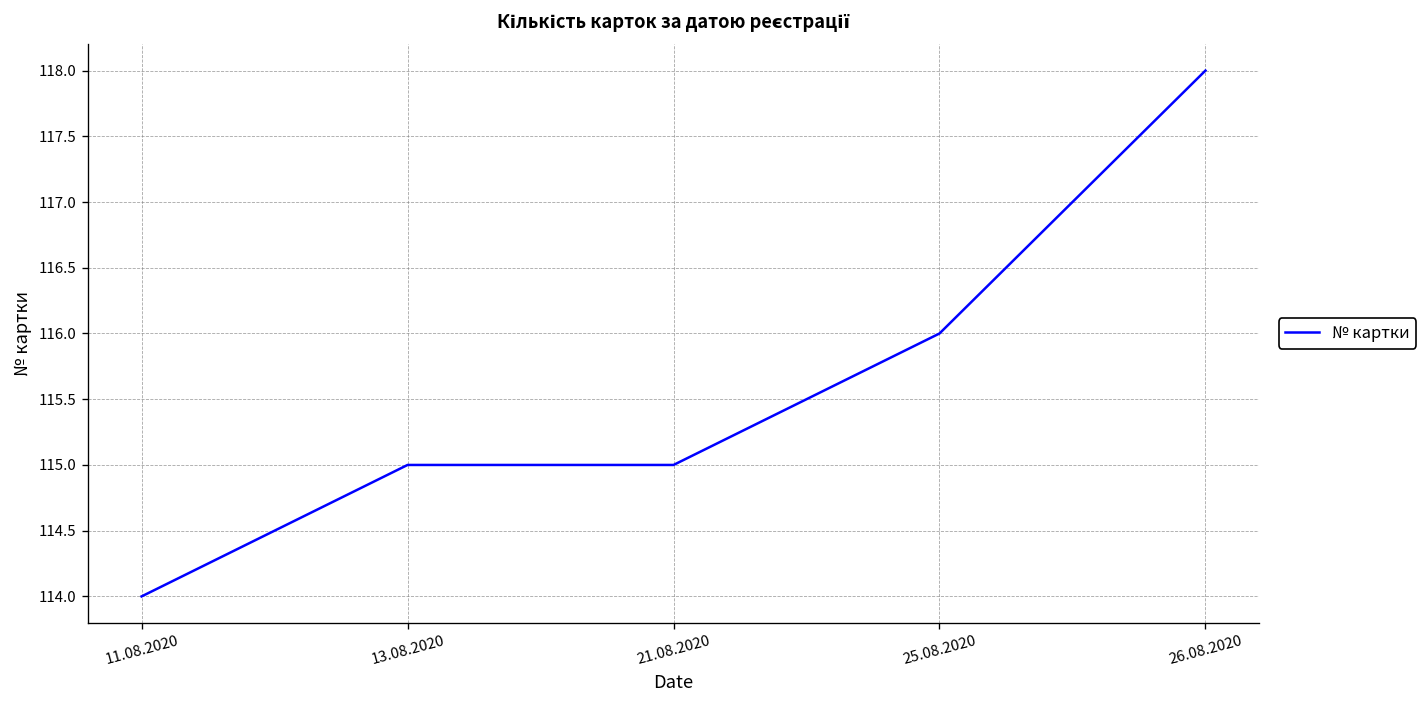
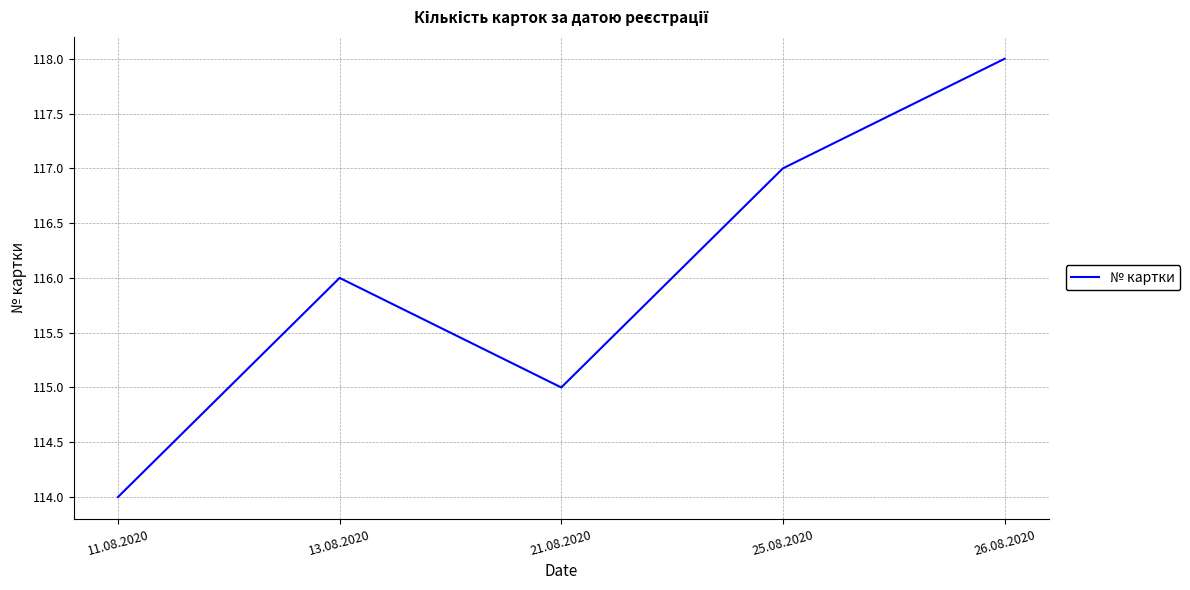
  {
    "11.08.2020": 114,
-   "13.08.2020": 115,
+   "13.08.2020": 116,
    "21.08.2020": 115,
-   "25.08.2020": 116,
+   "25.08.2020": 117,
    "26.08.2020": 118
  }
